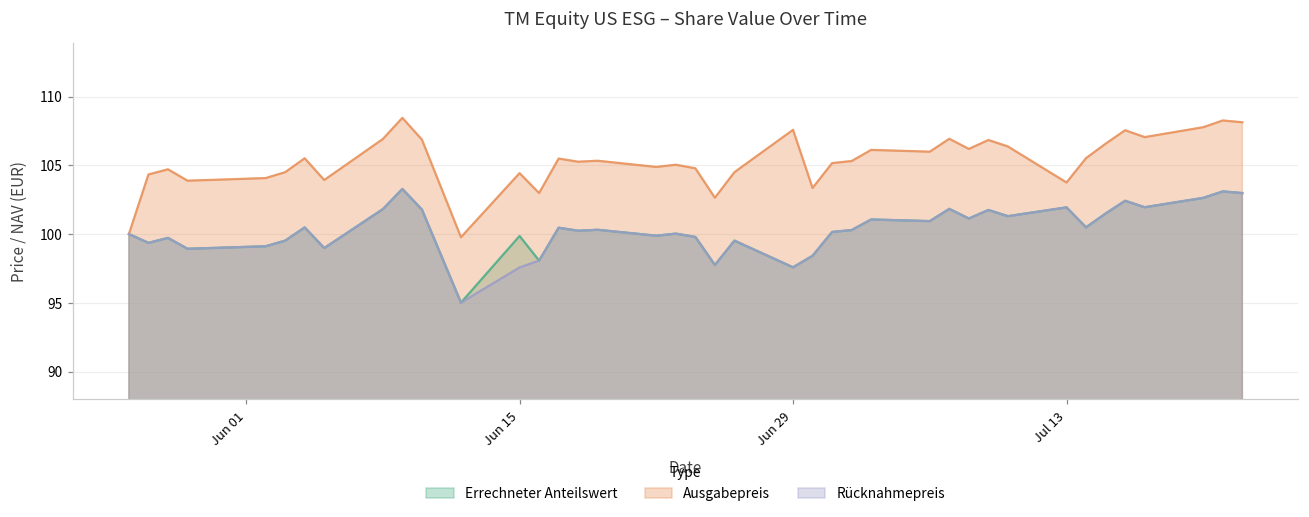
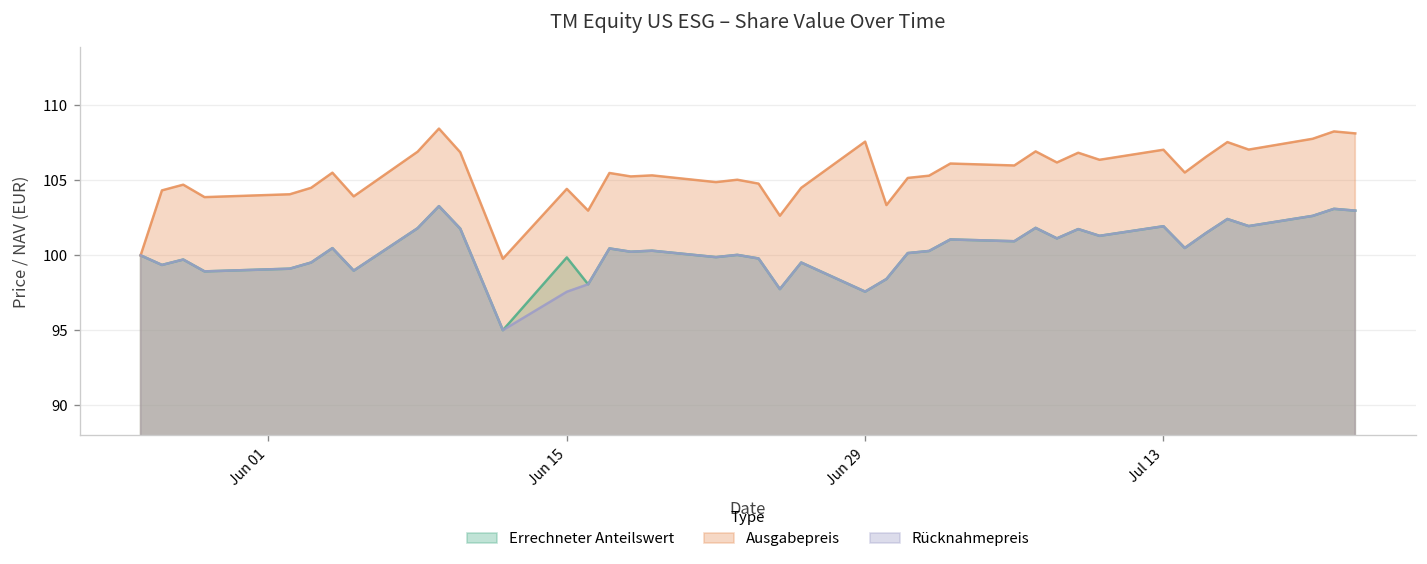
  {
    "Ausgabepreis": {
      "Jun 15": 104.4,
      "Jun 29": 107.6,
-     "Jul 13": 103.8
+     "Jul 13": 107.0
    }
  }
